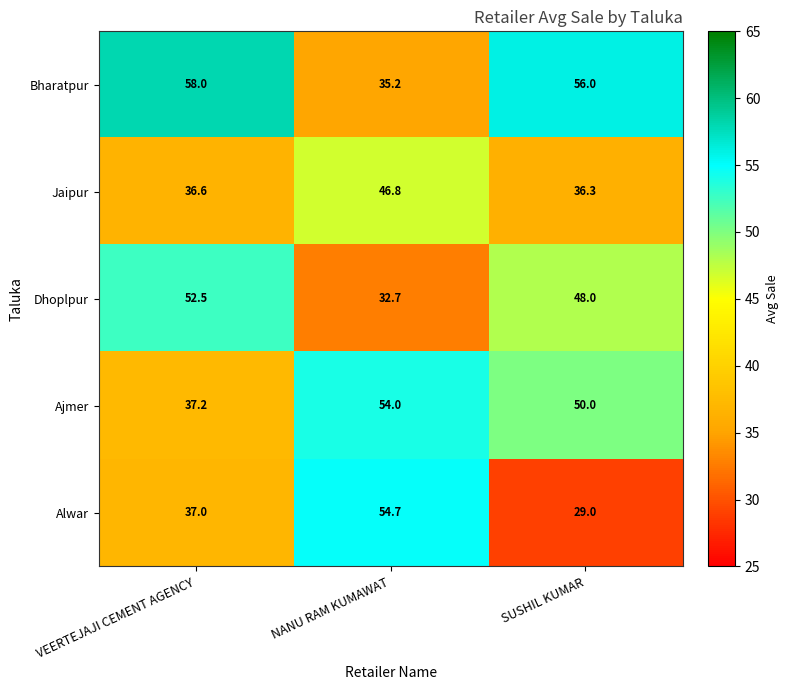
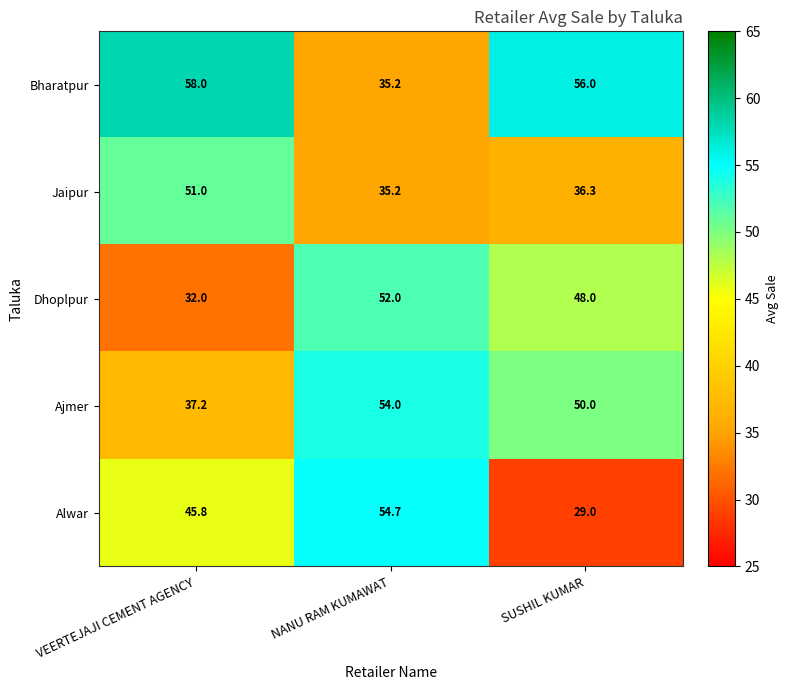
  {
    "Bharatpur": {
      "VEERTEJAJI CEMENT AGENCY": 58.0,
      "NANU RAM KUMAWAT": 35.2,
      "SUSHIL KUMAR": 56.0
    },
    "Jaipur": {
-     "VEERTEJAJI CEMENT AGENCY": 36.6,
-     "NANU RAM KUMAWAT": 46.8,
+     "VEERTEJAJI CEMENT AGENCY": 51.0,
+     "NANU RAM KUMAWAT": 35.2,
      "SUSHIL KUMAR": 36.3
    },
    "Dhoplpur": {
-     "VEERTEJAJI CEMENT AGENCY": 52.5,
-     "NANU RAM KUMAWAT": 32.7,
+     "VEERTEJAJI CEMENT AGENCY": 32.0,
+     "NANU RAM KUMAWAT": 52.0,
      "SUSHIL KUMAR": 48.0
    },
    "Ajmer": {
      "VEERTEJAJI CEMENT AGENCY": 37.2,
      "NANU RAM KUMAWAT": 54.0,
      "SUSHIL KUMAR": 50.0
    },
    "Alwar": {
-     "VEERTEJAJI CEMENT AGENCY": 37.0,
+     "VEERTEJAJI CEMENT AGENCY": 45.8,
      "NANU RAM KUMAWAT": 54.7,
      "SUSHIL KUMAR": 29.0
    }
  }
